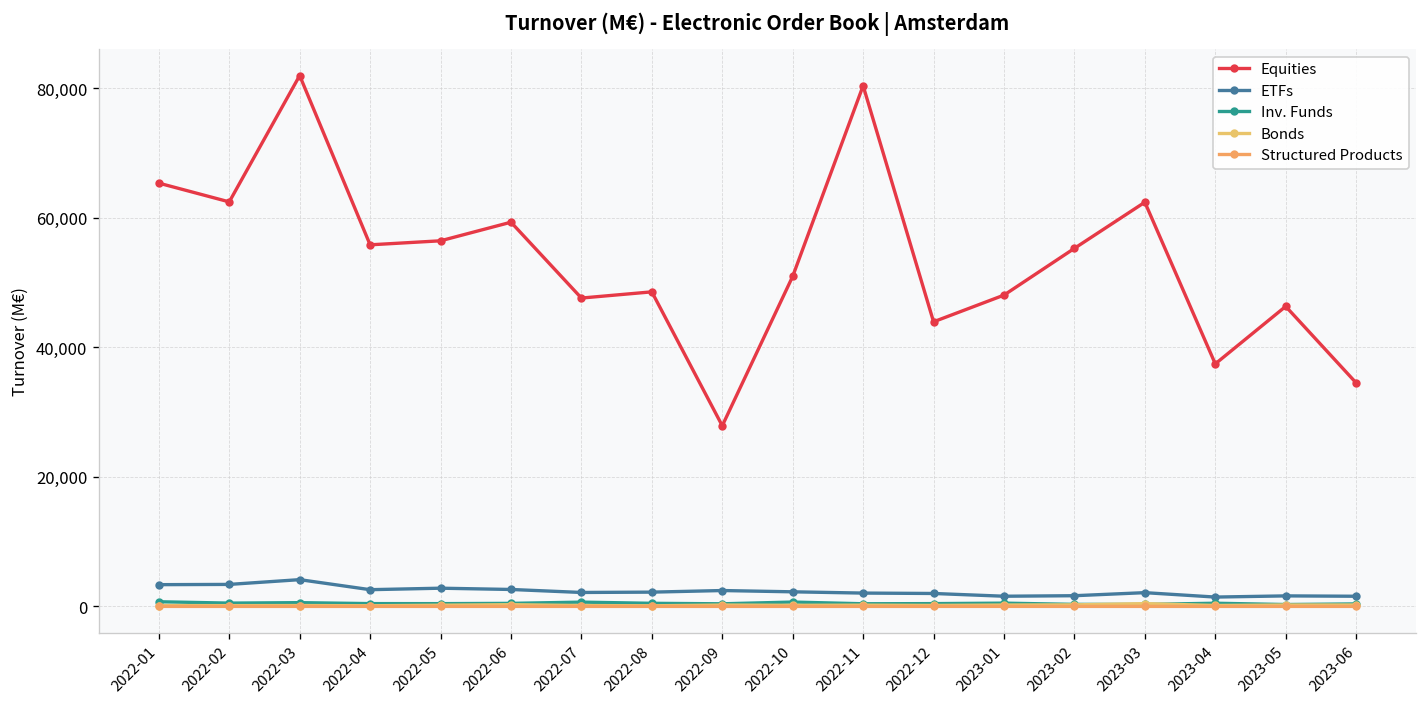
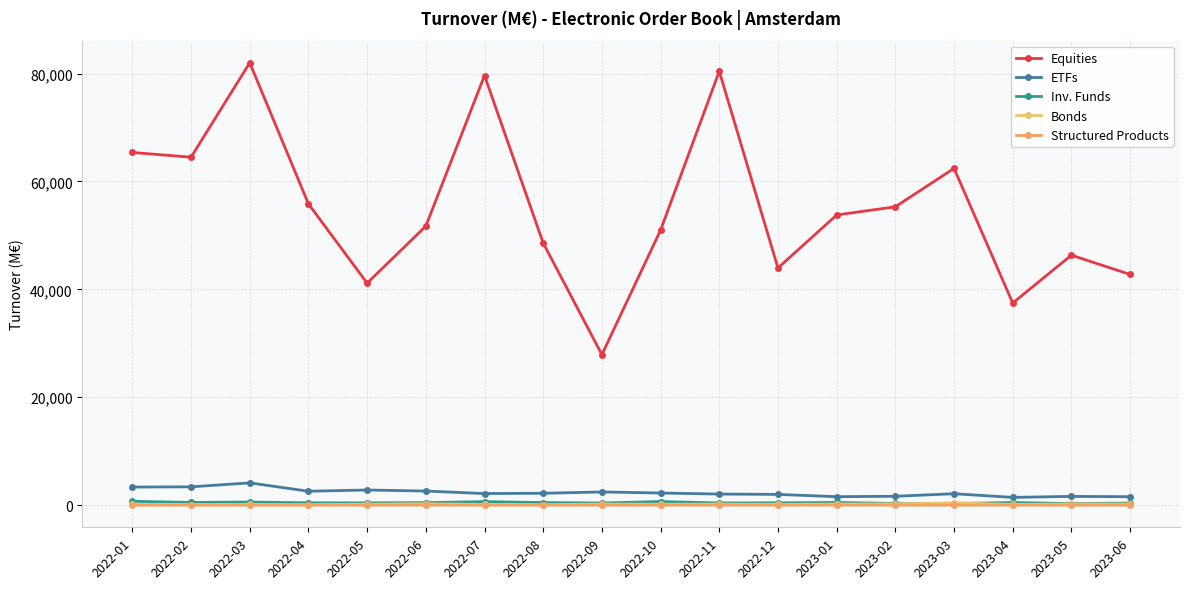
  {
    "Equities": {
      "2022-01": "65,000",
-     "2022-02": "62,000",
+     "2022-02": "64,000",
      "2022-03": "82,000",
      "2022-04": "56,000",
-     "2022-05": "56,000",
-     "2022-06": "59,000",
-     "2022-07": "48,000",
+     "2022-05": "41,000",
+     "2022-06": "52,000",
+     "2022-07": "80,000",
      "2022-08": "49,000",
      "2022-09": "28,000",
      "2022-10": "51,000",
      "2022-11": "80,000",
      "2022-12": "44,000",
-     "2023-01": "48,000",
+     "2023-01": "54,000",
      "2023-02": "55,000",
      "2023-03": "62,000",
      "2023-04": "37,000",
      "2023-05": "46,000",
-     "2023-06": "35,000"
+     "2023-06": "43,000"
    }
  }
